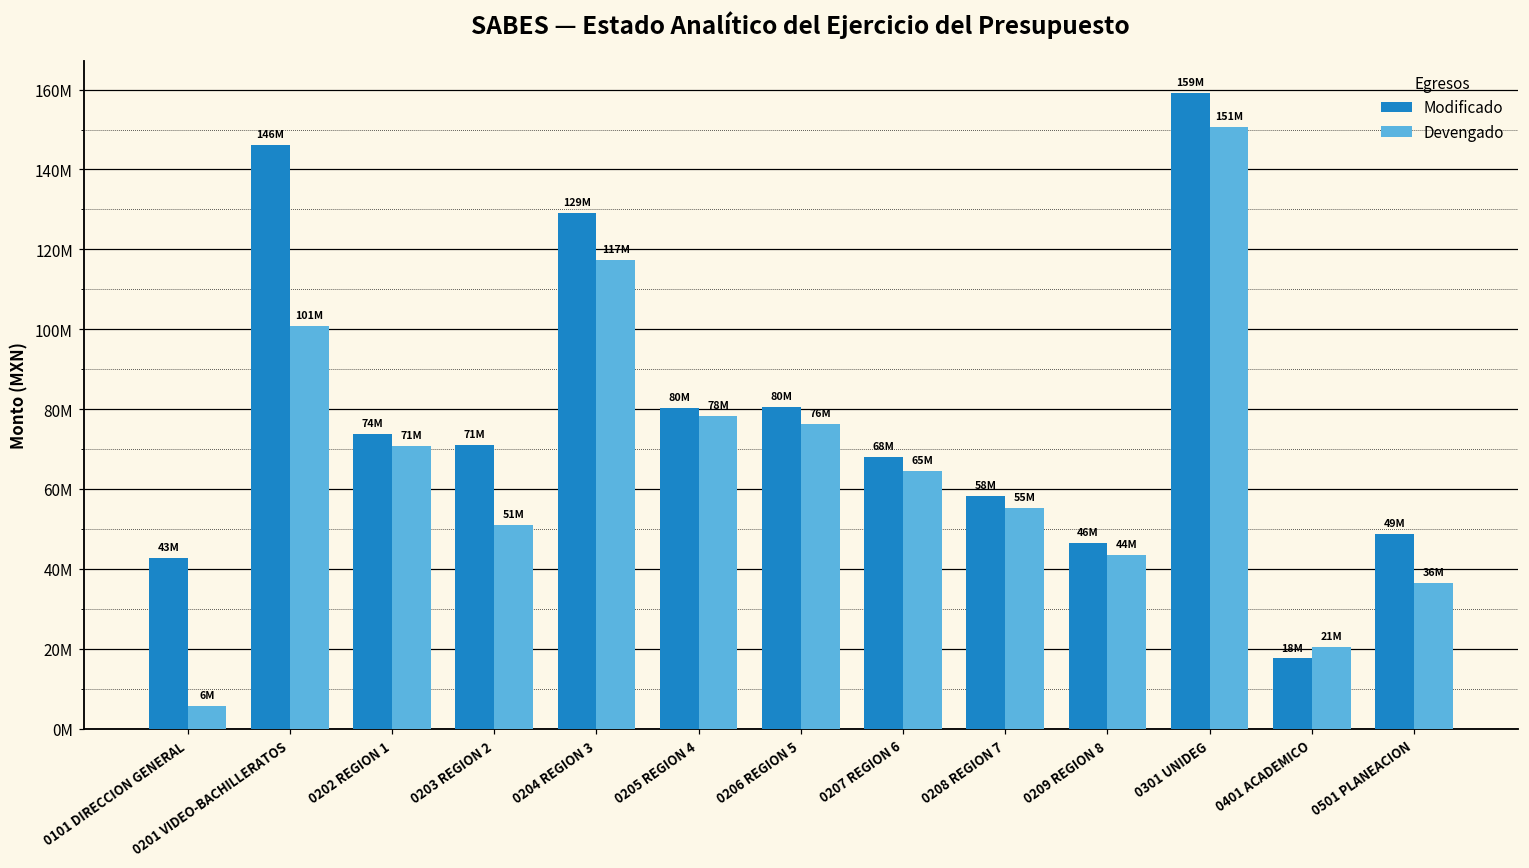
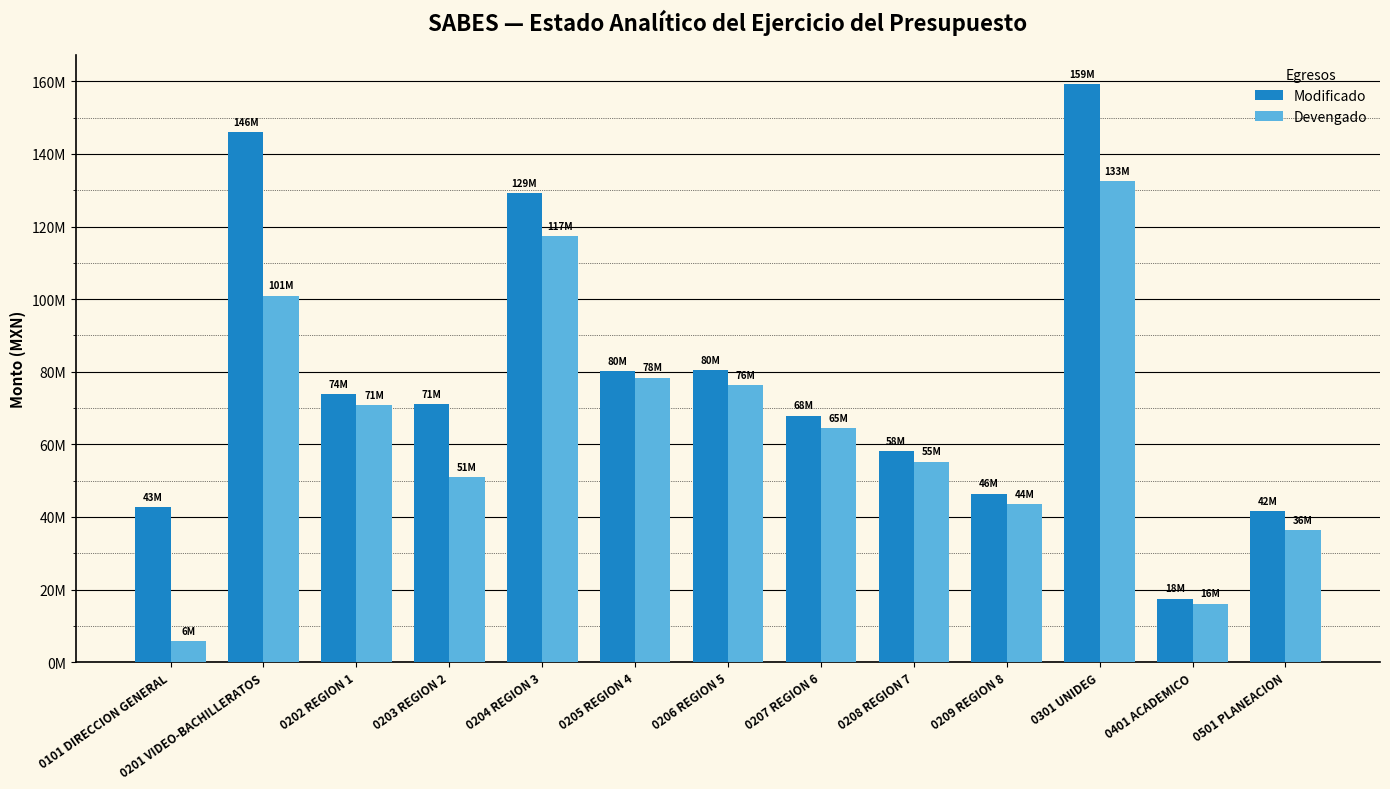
  {
    "Modificado": {
      "0101 DIRECCION GENERAL": "43M",
      "0201 VIDEO-BACHILLERATOS": "146M",
      "0202 REGION 1": "74M",
      "0203 REGION 2": "71M",
      "0204 REGION 3": "129M",
      "0205 REGION 4": "80M",
      "0206 REGION 5": "80M",
      "0207 REGION 6": "68M",
      "0208 REGION 7": "58M",
      "0209 REGION 8": "46M",
      "0301 UNIDEG": "159M",
      "0401 ACADEMICO": "18M",
-     "0501 PLANEACION": "49M"
+     "0501 PLANEACION": "42M"
    },
    "Devengado": {
      "0101 DIRECCION GENERAL": "6M",
      "0201 VIDEO-BACHILLERATOS": "101M",
      "0202 REGION 1": "71M",
      "0203 REGION 2": "51M",
      "0204 REGION 3": "117M",
      "0205 REGION 4": "78M",
      "0206 REGION 5": "76M",
      "0207 REGION 6": "65M",
      "0208 REGION 7": "55M",
      "0209 REGION 8": "44M",
-     "0301 UNIDEG": "151M",
-     "0401 ACADEMICO": "21M",
+     "0301 UNIDEG": "133M",
+     "0401 ACADEMICO": "16M",
      "0501 PLANEACION": "36M"
    }
  }
